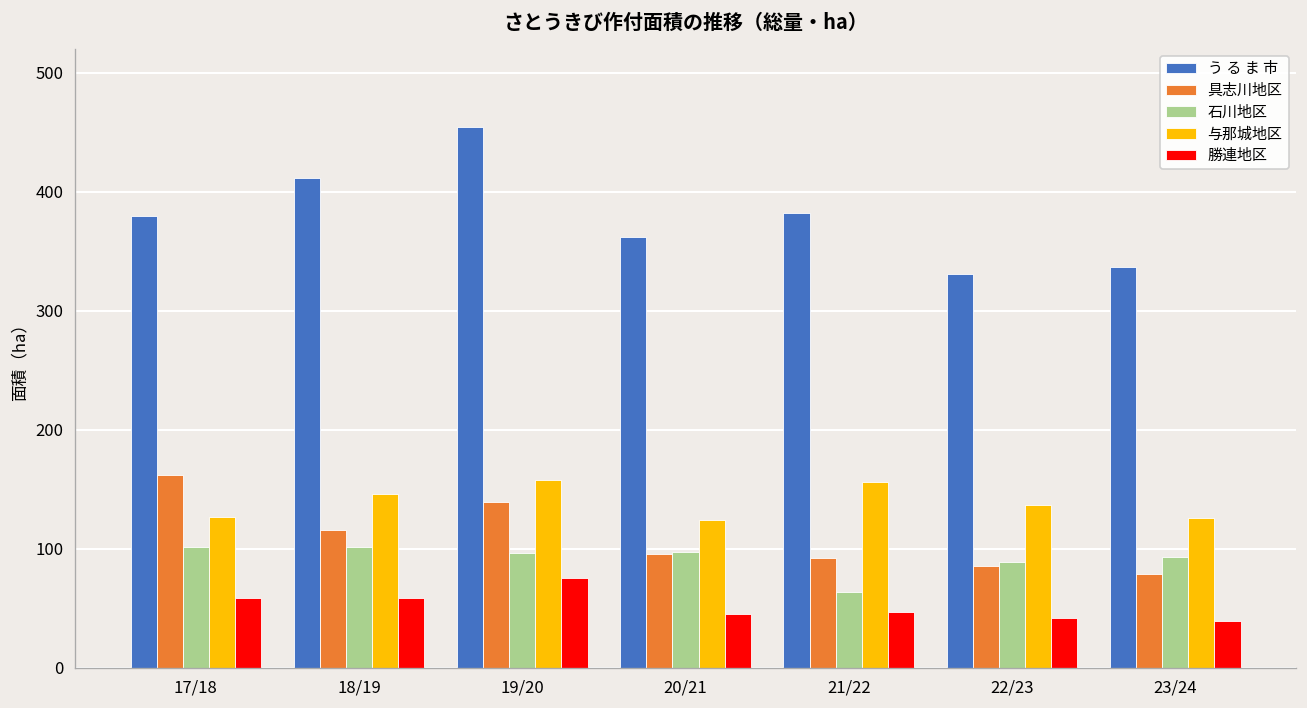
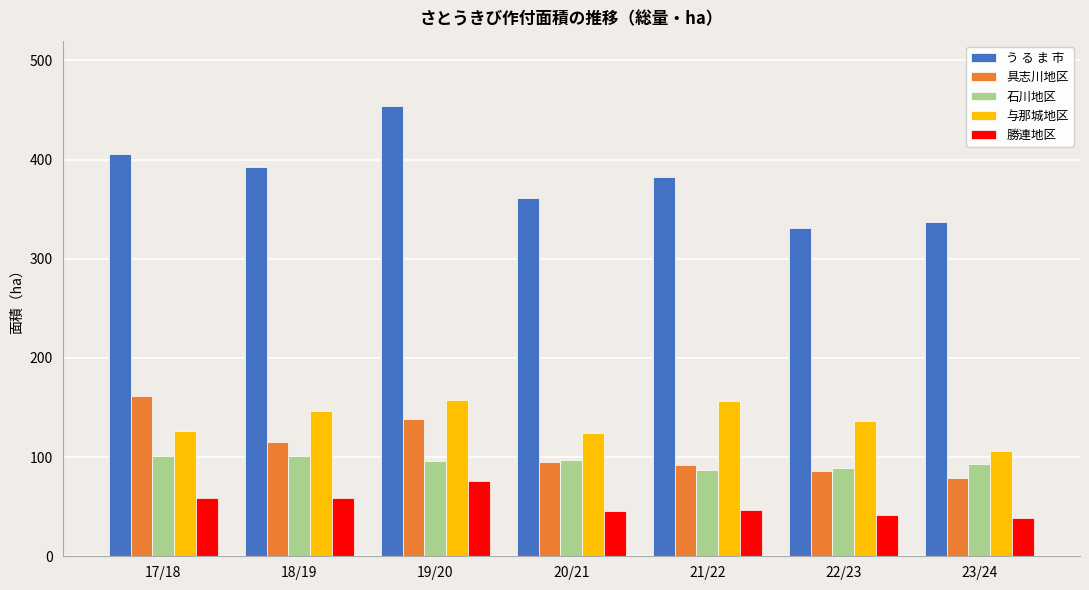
  {
    "う る ま 市": {
-     "17/18": 380,
-     "18/19": 410,
+     "17/18": 410,
+     "18/19": 390,
      "19/20": 450,
      "20/21": 360,
      "21/22": 380,
      "22/23": 330,
      "23/24": 340
    },
    "具志川地区": {
      "17/18": 160,
      "18/19": 120,
      "19/20": 140,
      "20/21": 100,
      "21/22": 90,
      "22/23": 90,
      "23/24": 80
    },
    "石川地区": {
      "17/18": 100,
      "18/19": 100,
      "19/20": 100,
      "20/21": 100,
-     "21/22": 60,
+     "21/22": 90,
      "22/23": 90,
      "23/24": 90
    },
    "与那城地区": {
      "17/18": 130,
      "18/19": 150,
      "19/20": 160,
      "20/21": 120,
      "21/22": 160,
      "22/23": 140,
-     "23/24": 130
+     "23/24": 110
    },
    "勝連地区": {
      "17/18": 60,
      "18/19": 60,
      "19/20": 80,
      "20/21": 50,
      "21/22": 50,
      "22/23": 40,
      "23/24": 40
    }
  }
